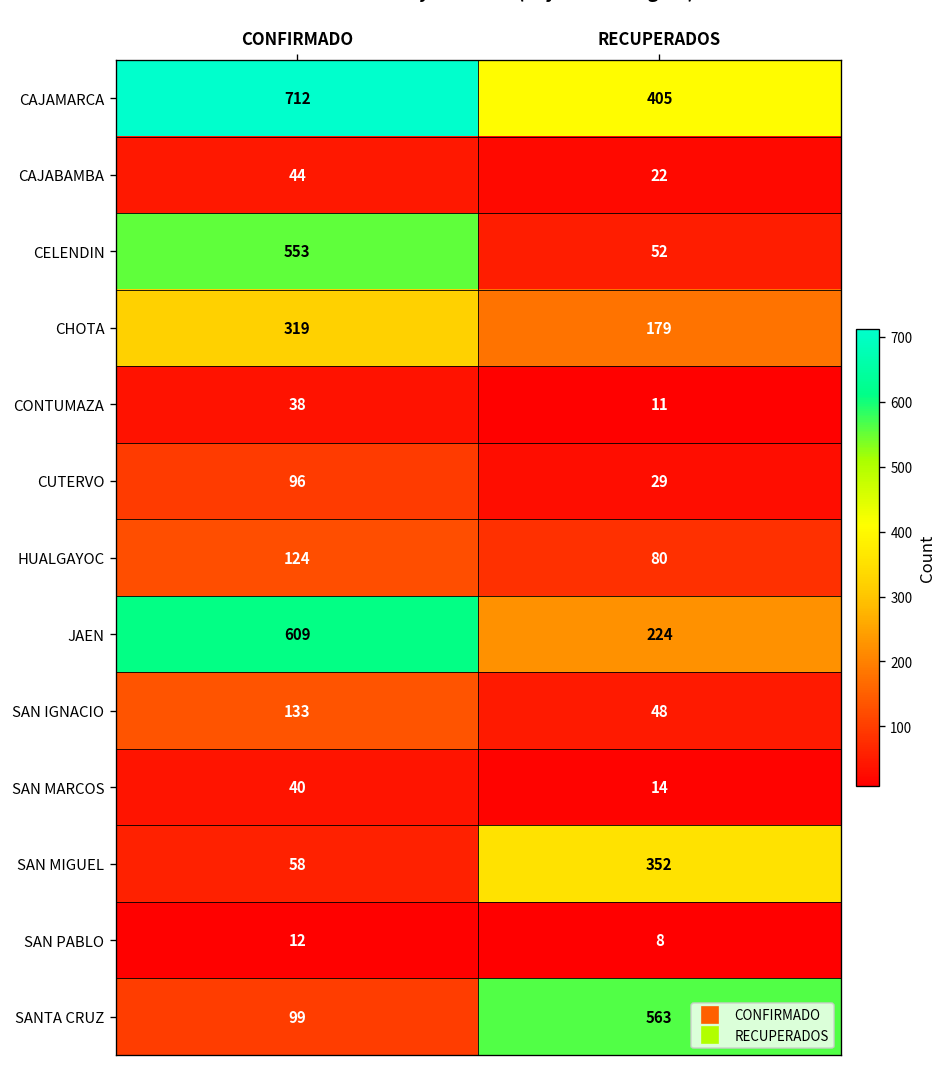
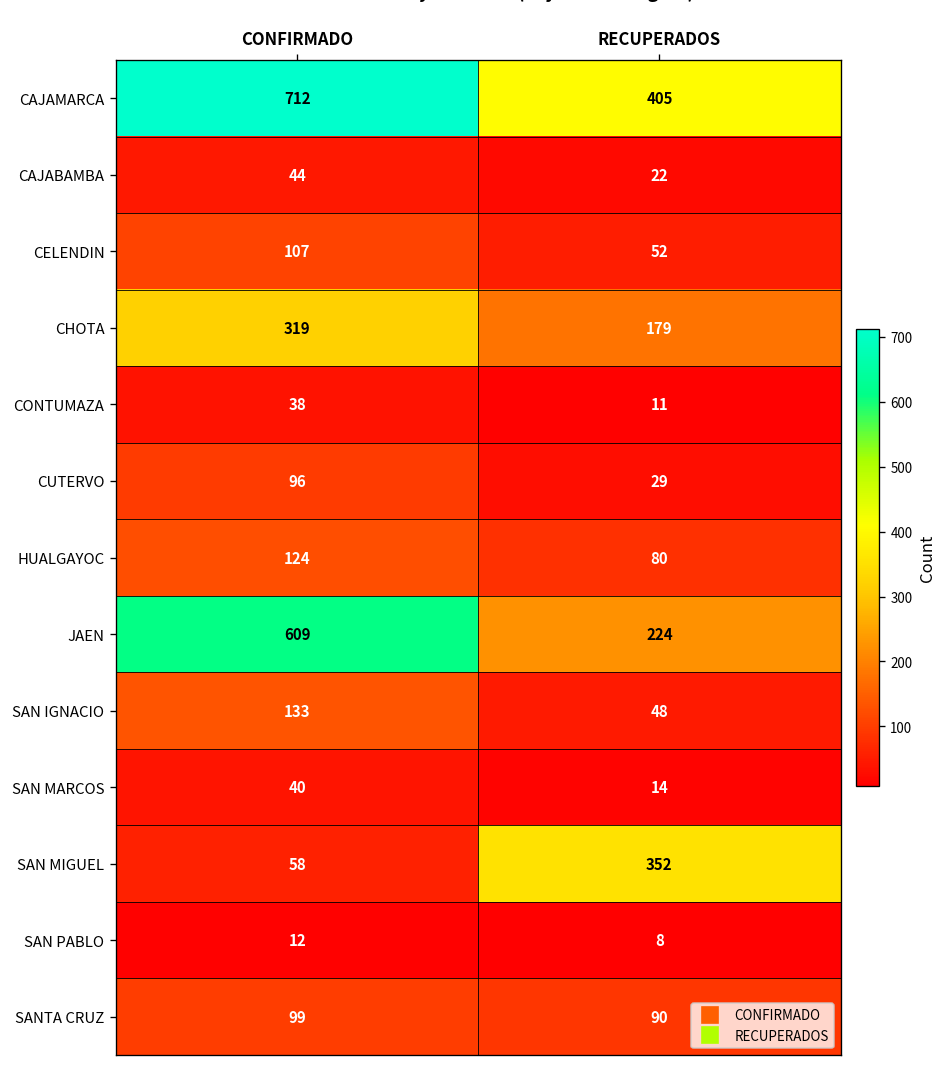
  {
    "CAJAMARCA": {
      "CONFIRMADO": 712,
      "RECUPERADOS": 405
    },
    "CAJABAMBA": {
      "CONFIRMADO": 44,
      "RECUPERADOS": 22
    },
    "CELENDIN": {
-     "CONFIRMADO": 553,
+     "CONFIRMADO": 107,
      "RECUPERADOS": 52
    },
    "CHOTA": {
      "CONFIRMADO": 319,
      "RECUPERADOS": 179
    },
    "CONTUMAZA": {
      "CONFIRMADO": 38,
      "RECUPERADOS": 11
    },
    "CUTERVO": {
      "CONFIRMADO": 96,
      "RECUPERADOS": 29
    },
    "HUALGAYOC": {
      "CONFIRMADO": 124,
      "RECUPERADOS": 80
    },
    "JAEN": {
      "CONFIRMADO": 609,
      "RECUPERADOS": 224
    },
    "SAN IGNACIO": {
      "CONFIRMADO": 133,
      "RECUPERADOS": 48
    },
    "SAN MARCOS": {
      "CONFIRMADO": 40,
      "RECUPERADOS": 14
    },
    "SAN MIGUEL": {
      "CONFIRMADO": 58,
      "RECUPERADOS": 352
    },
    "SAN PABLO": {
      "CONFIRMADO": 12,
      "RECUPERADOS": 8
    },
    "SANTA CRUZ": {
      "CONFIRMADO": 99,
-     "RECUPERADOS": 563
+     "RECUPERADOS": 90
    }
  }
